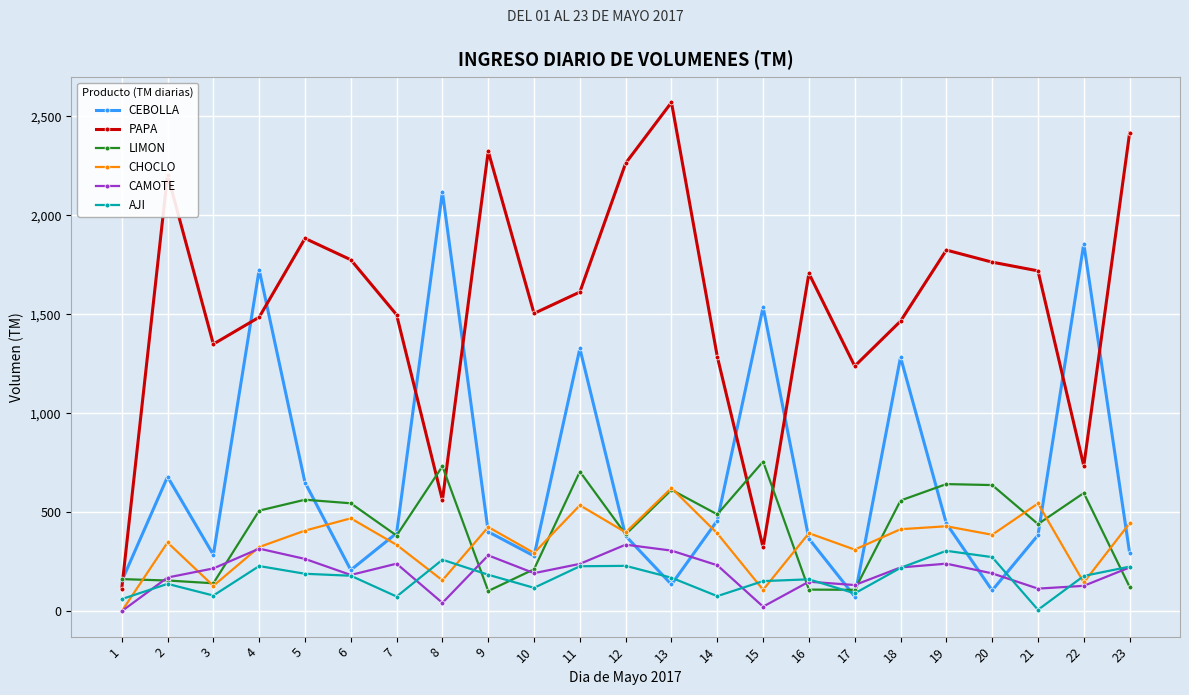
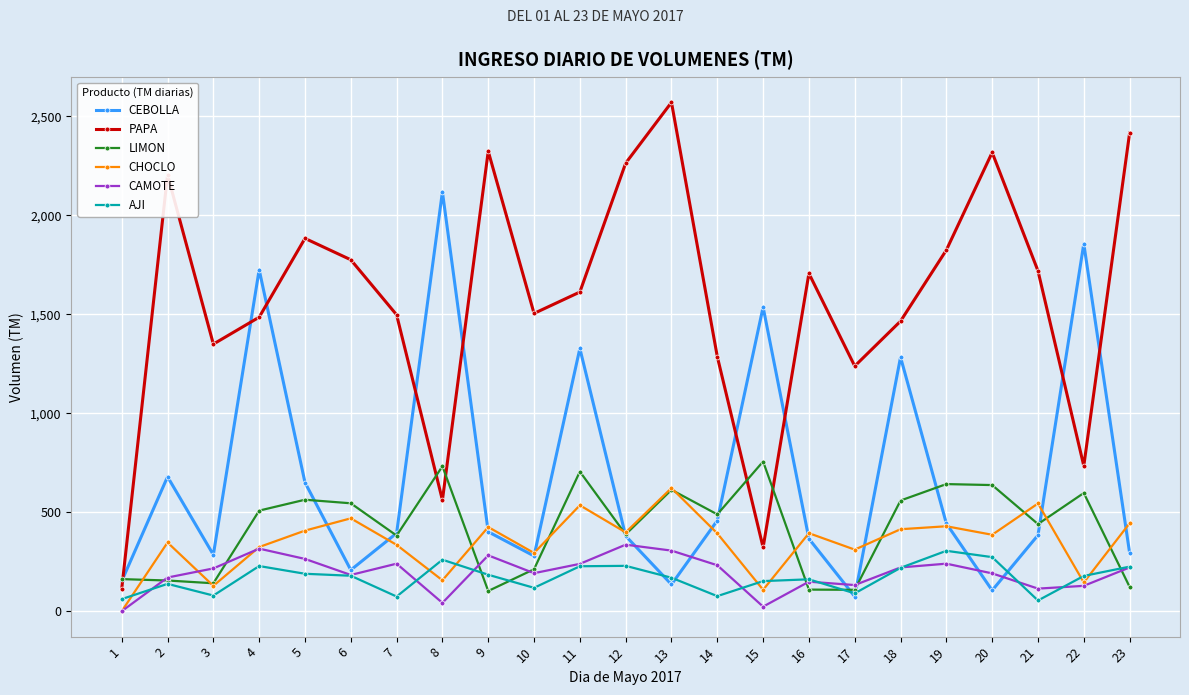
  {
    "CEBOLLA": {
      "2": "680",
      "3": "290",
      "4": "1,730",
      "5": "650",
      "6": "210",
      "8": "2,120",
      "9": "400",
      "10": "280",
      "11": "1,330",
      "13": "140",
      "14": "460",
      "15": "1,540",
      "16": "370",
      "17": "70",
      "18": "1,280",
      "19": "440",
      "20": "110",
      "21": "380",
      "22": "1,860",
      "23": "300"
    },
    "PAPA": {
      "1": "110",
      "3": "1,350",
      "4": "1,490",
      "5": "1,880",
      "6": "1,780",
      "7": "1,500",
      "8": "560",
      "9": "2,320",
      "10": "1,500",
      "11": "1,610",
      "12": "2,260",
      "13": "2,570",
      "14": "1,290",
      "15": "320",
      "16": "1,710",
      "17": "1,240",
      "18": "1,470",
      "19": "1,820",
-     "20": "1,760",
+     "20": "2,320",
      "21": "1,720",
      "22": "730",
      "23": "2,420"
    },
    "LIMON": {
      "2": "160",
      "4": "510",
      "5": "560",
      "6": "550",
      "8": "730",
      "9": "100",
      "10": "210",
      "11": "710",
      "14": "490",
      "15": "760",
      "16": "110",
      "17": "110",
      "18": "560",
      "19": "640",
      "20": "640",
      "21": "440",
      "22": "600",
      "23": "120"
    },
    "CHOCLO": {
      "2": "350",
      "5": "410",
      "6": "470",
      "7": "340",
      "8": "160",
      "9": "430",
      "10": "290",
      "11": "540",
      "14": "390",
      "15": "110",
      "16": "390",
      "17": "310",
      "18": "410",
      "19": "430",
      "20": "390",
      "21": "540",
      "22": "150",
      "23": "440"
    },
    "CAMOTE": {
      "2": "170",
      "3": "220",
      "5": "260",
      "7": "240",
      "8": "40",
      "9": "280",
      "10": "190",
      "12": "340",
      "13": "310",
      "14": "230",
      "15": "20",
      "17": "130",
      "19": "240",
      "20": "190",
      "21": "110",
      "22": "130"
    },
    "AJI": {
      "1": "60",
      "2": "140",
      "3": "80",
      "4": "230",
      "5": "190",
      "7": "70",
      "8": "260",
      "9": "180",
      "10": "120",
      "12": "230",
      "13": "170",
      "14": "80",
      "15": "150",
      "17": "90",
      "19": "310",
      "20": "270",
-     "21": "10",
+     "21": "50",
      "22": "180"
    }
  }
